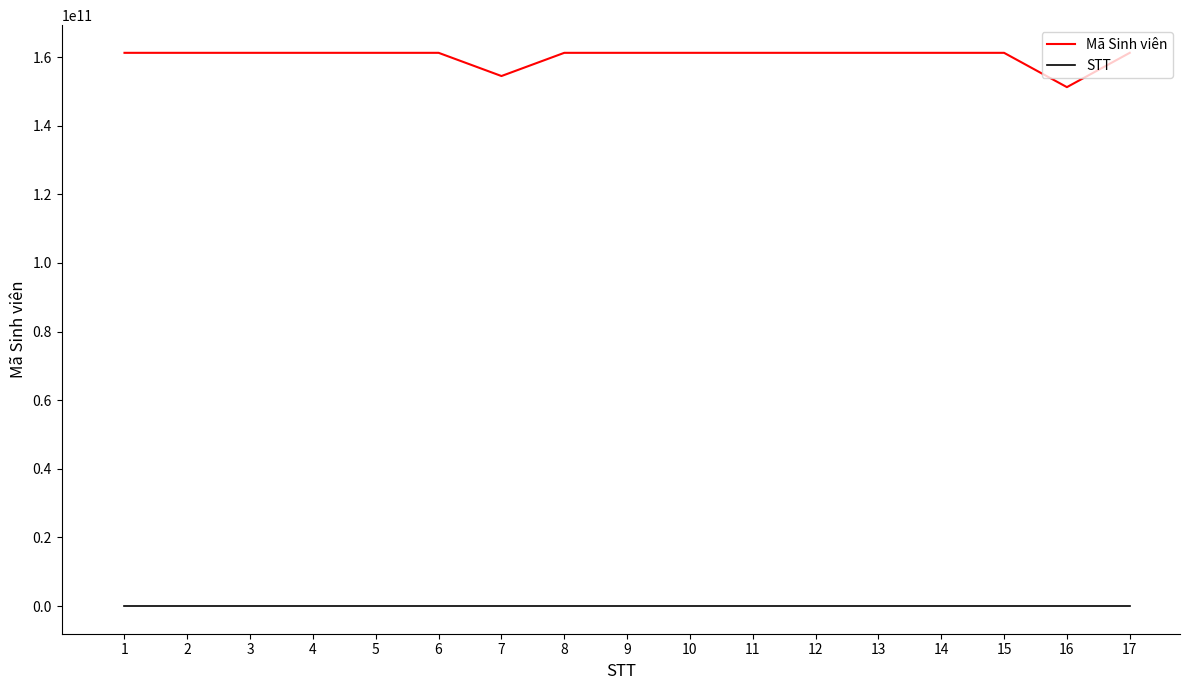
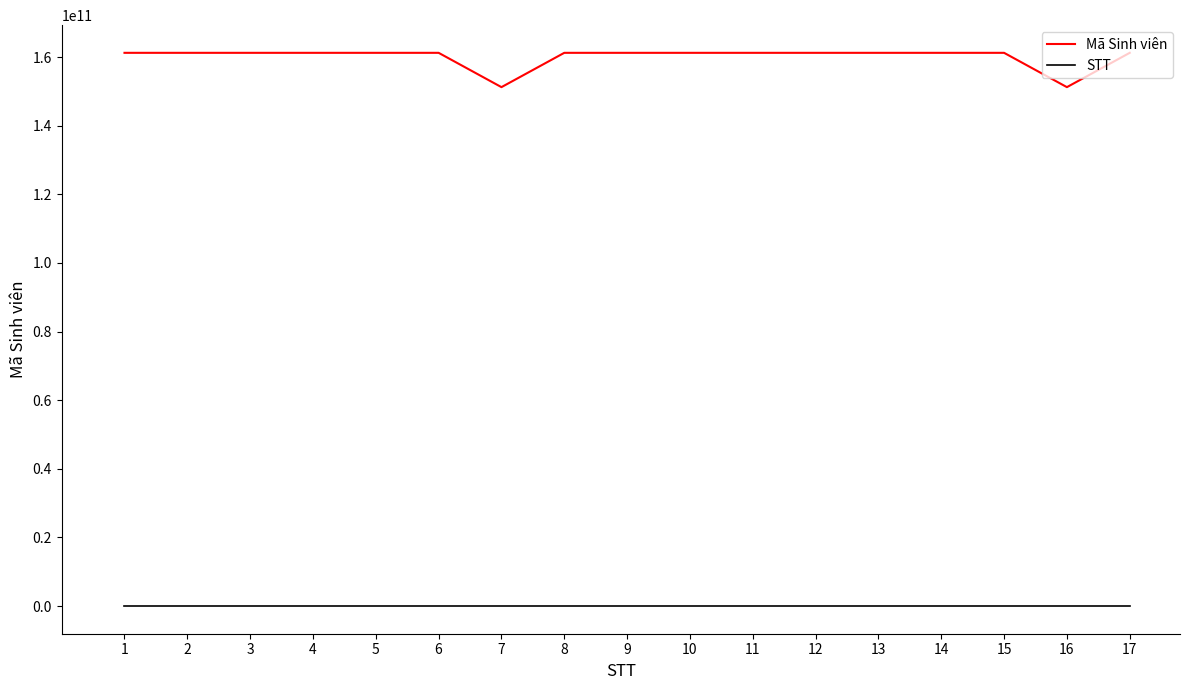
  {
    "Mã Sinh viên": {
      "1": 161000000000,
      "2": 161000000000,
      "3": 161000000000,
      "4": 161000000000,
      "5": 161000000000,
      "6": 161000000000,
-     "7": 154000000000,
+     "7": 151000000000,
      "8": 161000000000,
      "9": 161000000000,
      "10": 161000000000,
      "11": 161000000000,
      "12": 161000000000,
      "13": 161000000000,
      "14": 161000000000,
      "15": 161000000000,
      "16": 151000000000
    },
    "STT": {
      "1": 0,
      "2": 0,
      "3": 0,
      "4": 0,
      "5": 0,
      "6": 0,
      "7": 0,
      "8": 0,
      "9": 0,
      "10": 0,
      "11": 0,
      "12": 0,
      "13": 0,
      "14": 0,
      "15": 0,
      "16": 0,
      "17": 0
    }
  }
